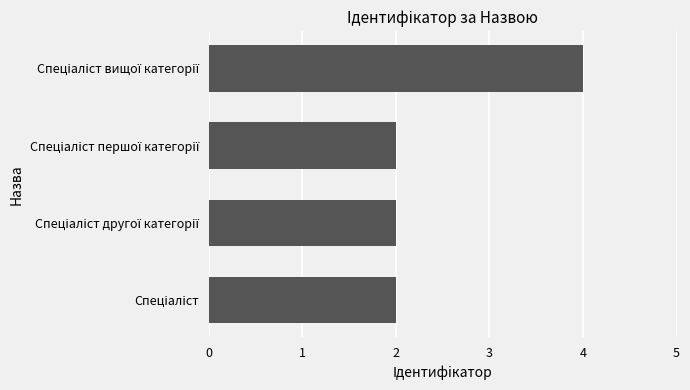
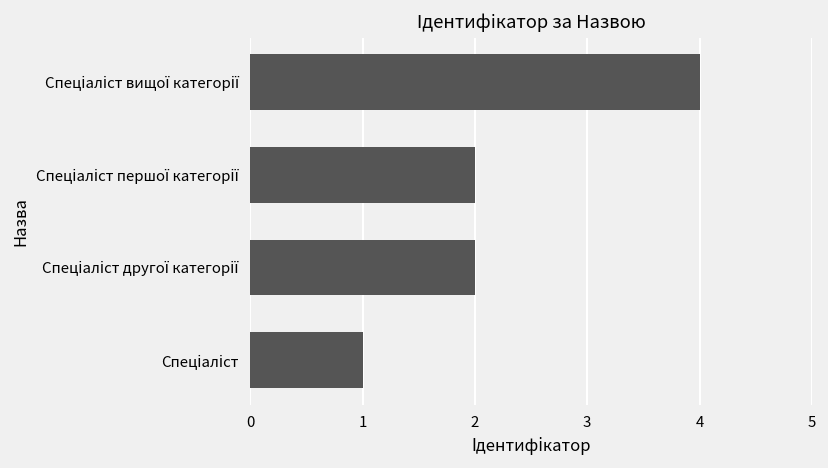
  {
    "Спеціаліст вищої категорії": 4,
    "Спеціаліст першої категорії": 2,
    "Спеціаліст другої категорії": 2,
-   "Спеціаліст": 2
+   "Спеціаліст": 1
  }
